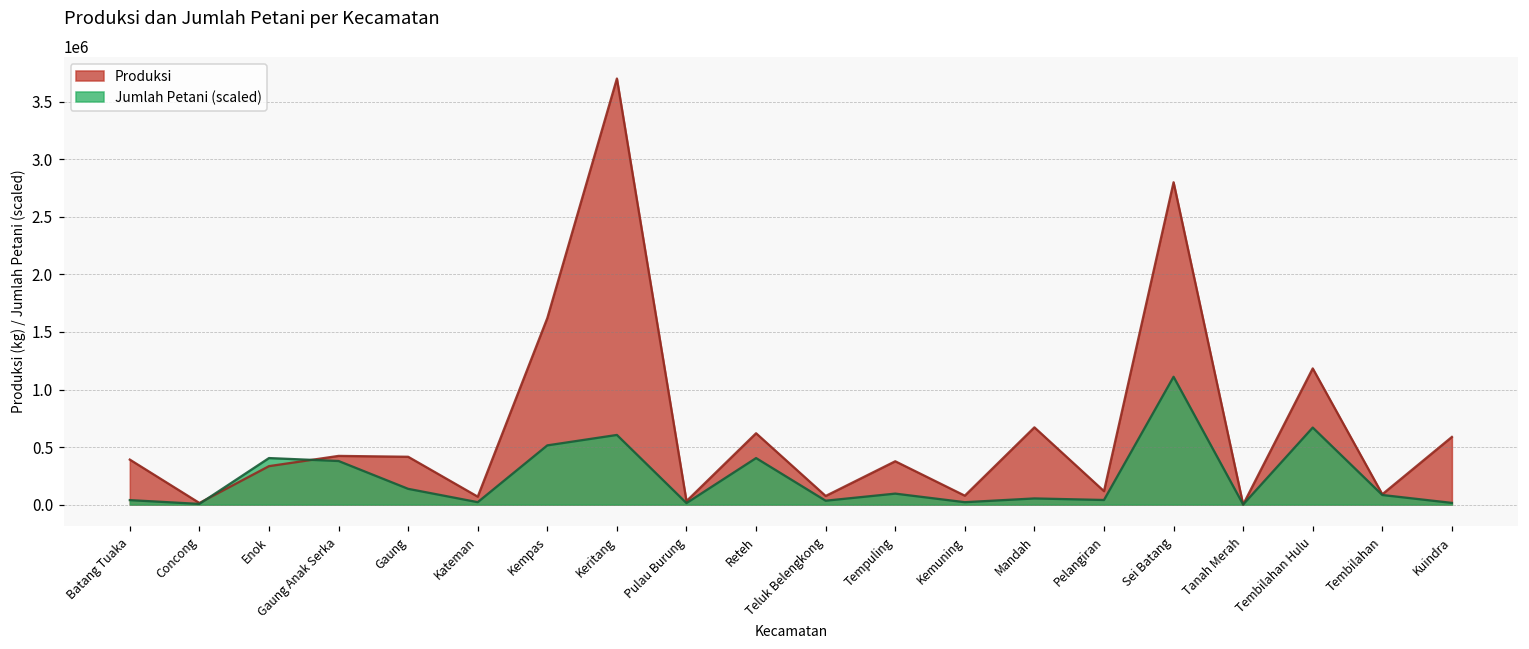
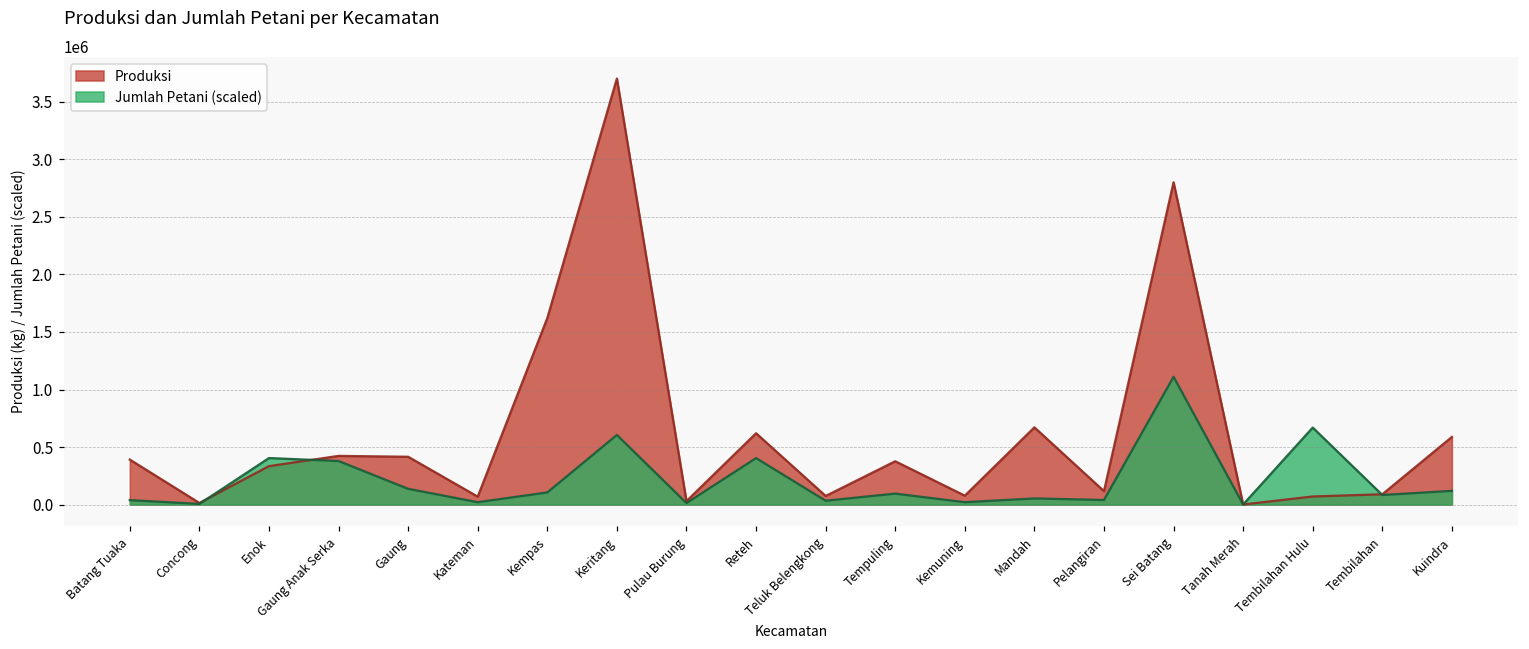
  {
    "Produksi": {
      "Batang Tuaka": 390000,
      "Enok": 330000,
      "Gaung Anak Serka": 420000,
      "Gaung": 420000,
      "Kateman": 70000,
      "Kempas": 1620000,
      "Keritang": 3700000,
      "Reteh": 620000,
      "Teluk Belengkong": 70000,
      "Tempuling": 380000,
      "Kemuning": 80000,
      "Mandah": 670000,
      "Pelangiran": 120000,
      "Sei Batang": 2800000,
-     "Tembilahan Hulu": 1180000,
+     "Tembilahan Hulu": 70000,
      "Kuindra": 590000
    },
    "Jumlah Petani (scaled)": {
      "Batang Tuaka": 40000,
      "Enok": 400000,
      "Gaung Anak Serka": 380000,
      "Gaung": 140000,
      "Kateman": 20000,
-     "Kempas": 510000,
+     "Kempas": 110000,
      "Keritang": 610000,
      "Reteh": 400000,
      "Teluk Belengkong": 30000,
      "Tempuling": 100000,
      "Kemuning": 20000,
      "Mandah": 50000,
      "Pelangiran": 40000,
      "Sei Batang": 1110000,
      "Tembilahan Hulu": 670000,
-     "Kuindra": 10000
+     "Kuindra": 120000
    }
  }
